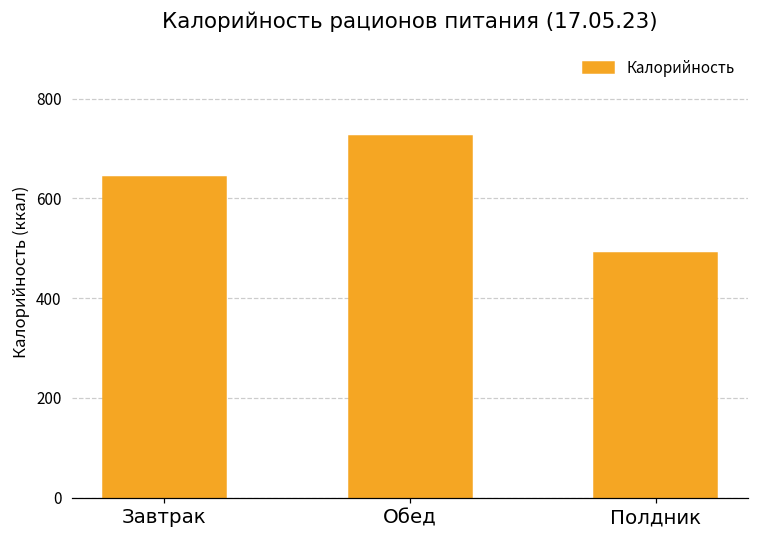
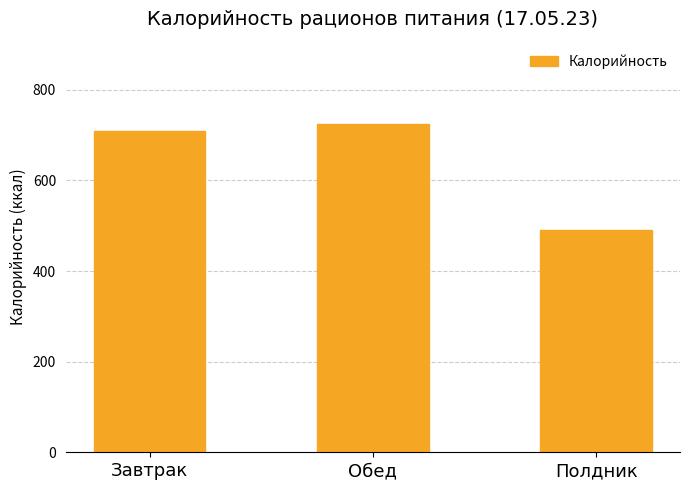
  {
-   "Завтрак": 640,
+   "Завтрак": 710,
    "Обед": 730,
    "Полдник": 490
  }
